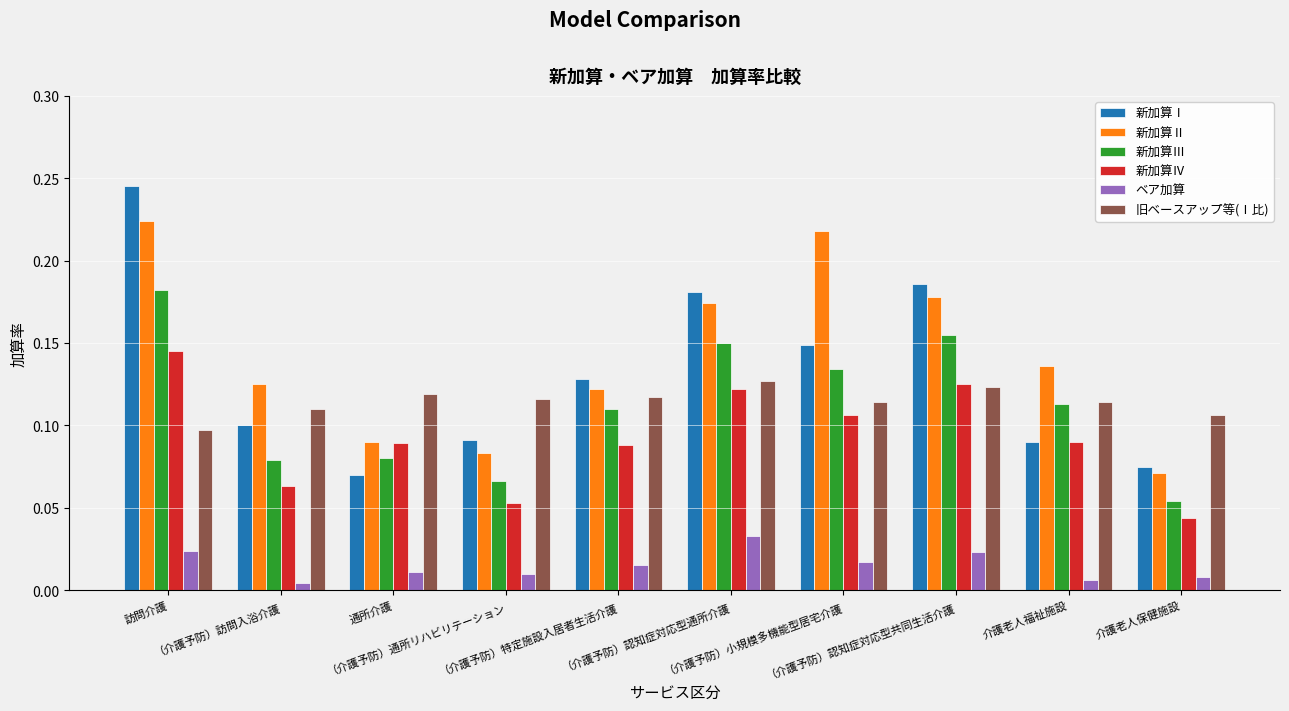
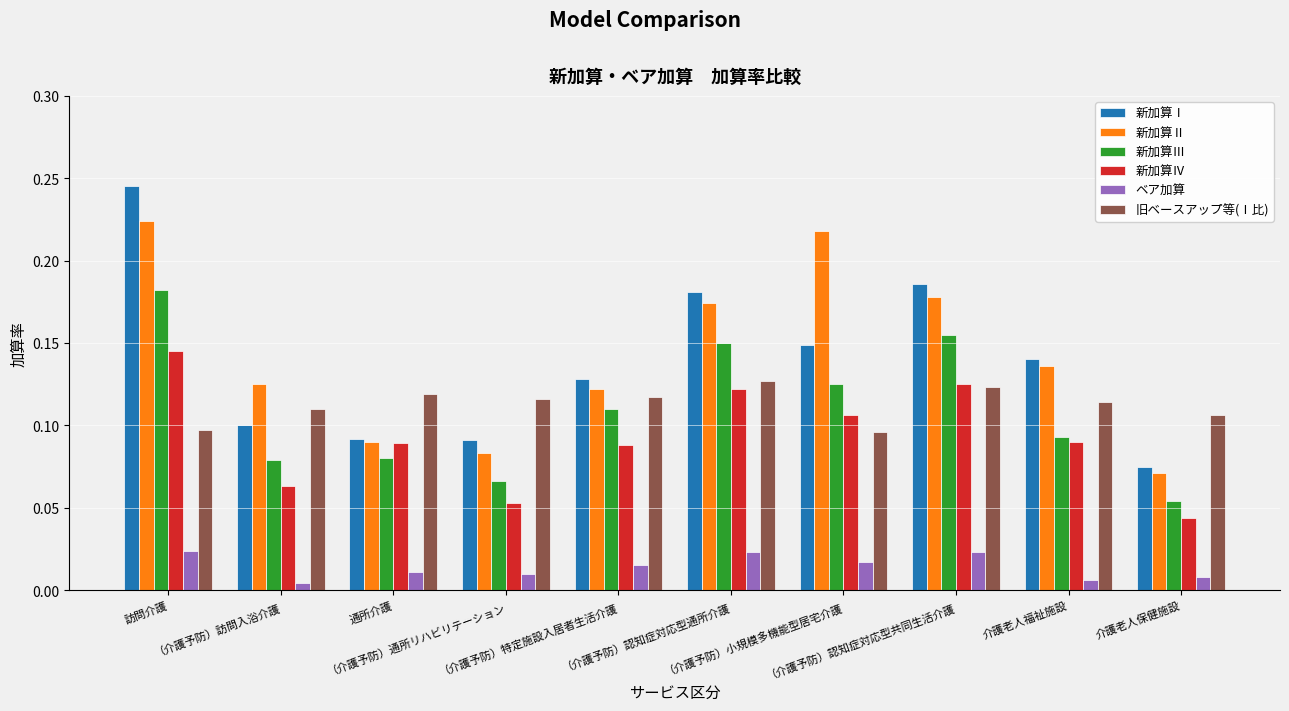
  {
    "新加算Ⅰ": {
      "訪問介護": 0.245,
      "（介護予防）訪問入浴介護": 0.100,
-     "通所介護": 0.070,
+     "通所介護": 0.092,
      "（介護予防）通所リハビリテーション": 0.091,
      "（介護予防）特定施設入居者生活介護": 0.128,
      "（介護予防）認知症対応型通所介護": 0.181,
      "（介護予防）小規模多機能型居宅介護": 0.149,
      "（介護予防）認知症対応型共同生活介護": 0.186,
-     "介護老人福祉施設": 0.09,
+     "介護老人福祉施設": 0.14,
      "介護老人保健施設": 0.075
    },
    "新加算Ⅱ": {
      "訪問介護": 0.224,
      "（介護予防）訪問入浴介護": 0.125,
      "通所介護": 0.090,
      "（介護予防）通所リハビリテーション": 0.083,
      "（介護予防）特定施設入居者生活介護": 0.122,
      "（介護予防）認知症対応型通所介護": 0.174,
      "（介護予防）小規模多機能型居宅介護": 0.218,
      "（介護予防）認知症対応型共同生活介護": 0.178,
      "介護老人福祉施設": 0.136,
      "介護老人保健施設": 0.071
    },
    "新加算Ⅲ": {
      "訪問介護": 0.182,
      "（介護予防）訪問入浴介護": 0.079,
      "通所介護": 0.080,
      "（介護予防）通所リハビリテーション": 0.066,
      "（介護予防）特定施設入居者生活介護": 0.110,
      "（介護予防）認知症対応型通所介護": 0.150,
-     "（介護予防）小規模多機能型居宅介護": 0.134,
+     "（介護予防）小規模多機能型居宅介護": 0.125,
      "（介護予防）認知症対応型共同生活介護": 0.155,
-     "介護老人福祉施設": 0.113,
+     "介護老人福祉施設": 0.093,
      "介護老人保健施設": 0.054
    },
    "新加算Ⅳ": {
      "訪問介護": 0.145,
      "（介護予防）訪問入浴介護": 0.063,
      "通所介護": 0.089,
      "（介護予防）通所リハビリテーション": 0.053,
      "（介護予防）特定施設入居者生活介護": 0.088,
      "（介護予防）認知症対応型通所介護": 0.122,
      "（介護予防）小規模多機能型居宅介護": 0.106,
      "（介護予防）認知症対応型共同生活介護": 0.125,
      "介護老人福祉施設": 0.090,
      "介護老人保健施設": 0.044
    },
    "ベア加算": {
      "訪問介護": 0.024,
      "（介護予防）訪問入浴介護": 0.004,
      "通所介護": 0.011,
      "（介護予防）通所リハビリテーション": 0.010,
      "（介護予防）特定施設入居者生活介護": 0.015,
-     "（介護予防）認知症対応型通所介護": 0.033,
+     "（介護予防）認知症対応型通所介護": 0.023,
      "（介護予防）小規模多機能型居宅介護": 0.017,
      "（介護予防）認知症対応型共同生活介護": 0.023,
      "介護老人福祉施設": 0.006,
      "介護老人保健施設": 0.008
    },
    "旧ベースアップ等(Ⅰ比)": {
      "訪問介護": 0.097,
      "（介護予防）訪問入浴介護": 0.110,
      "通所介護": 0.119,
      "（介護予防）通所リハビリテーション": 0.116,
      "（介護予防）特定施設入居者生活介護": 0.117,
      "（介護予防）認知症対応型通所介護": 0.127,
-     "（介護予防）小規模多機能型居宅介護": 0.114,
+     "（介護予防）小規模多機能型居宅介護": 0.096,
      "（介護予防）認知症対応型共同生活介護": 0.123,
      "介護老人福祉施設": 0.114,
      "介護老人保健施設": 0.106
    }
  }
